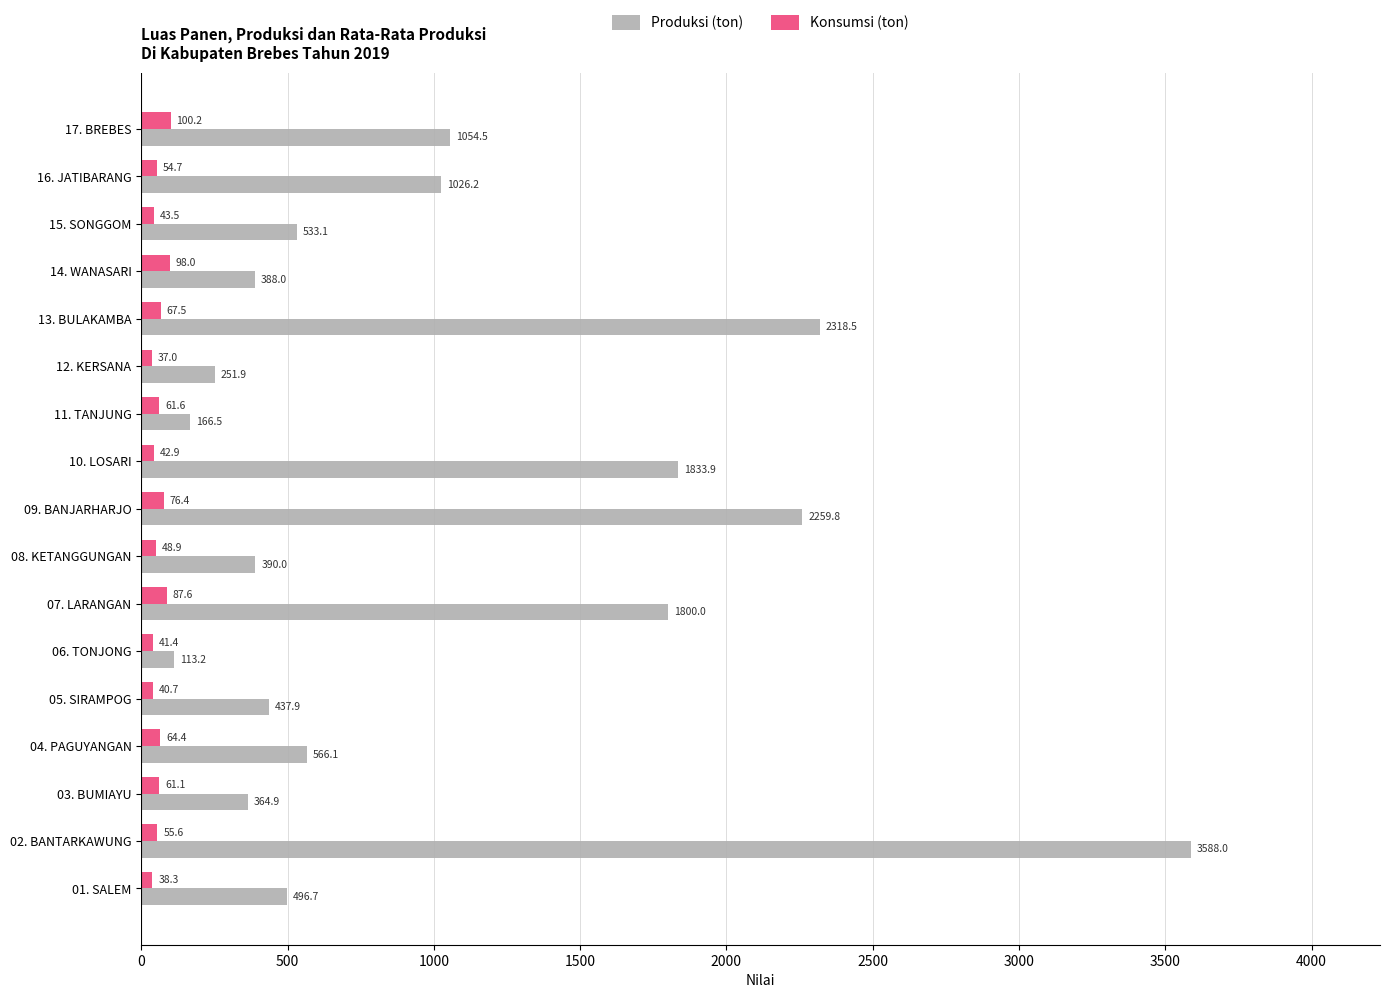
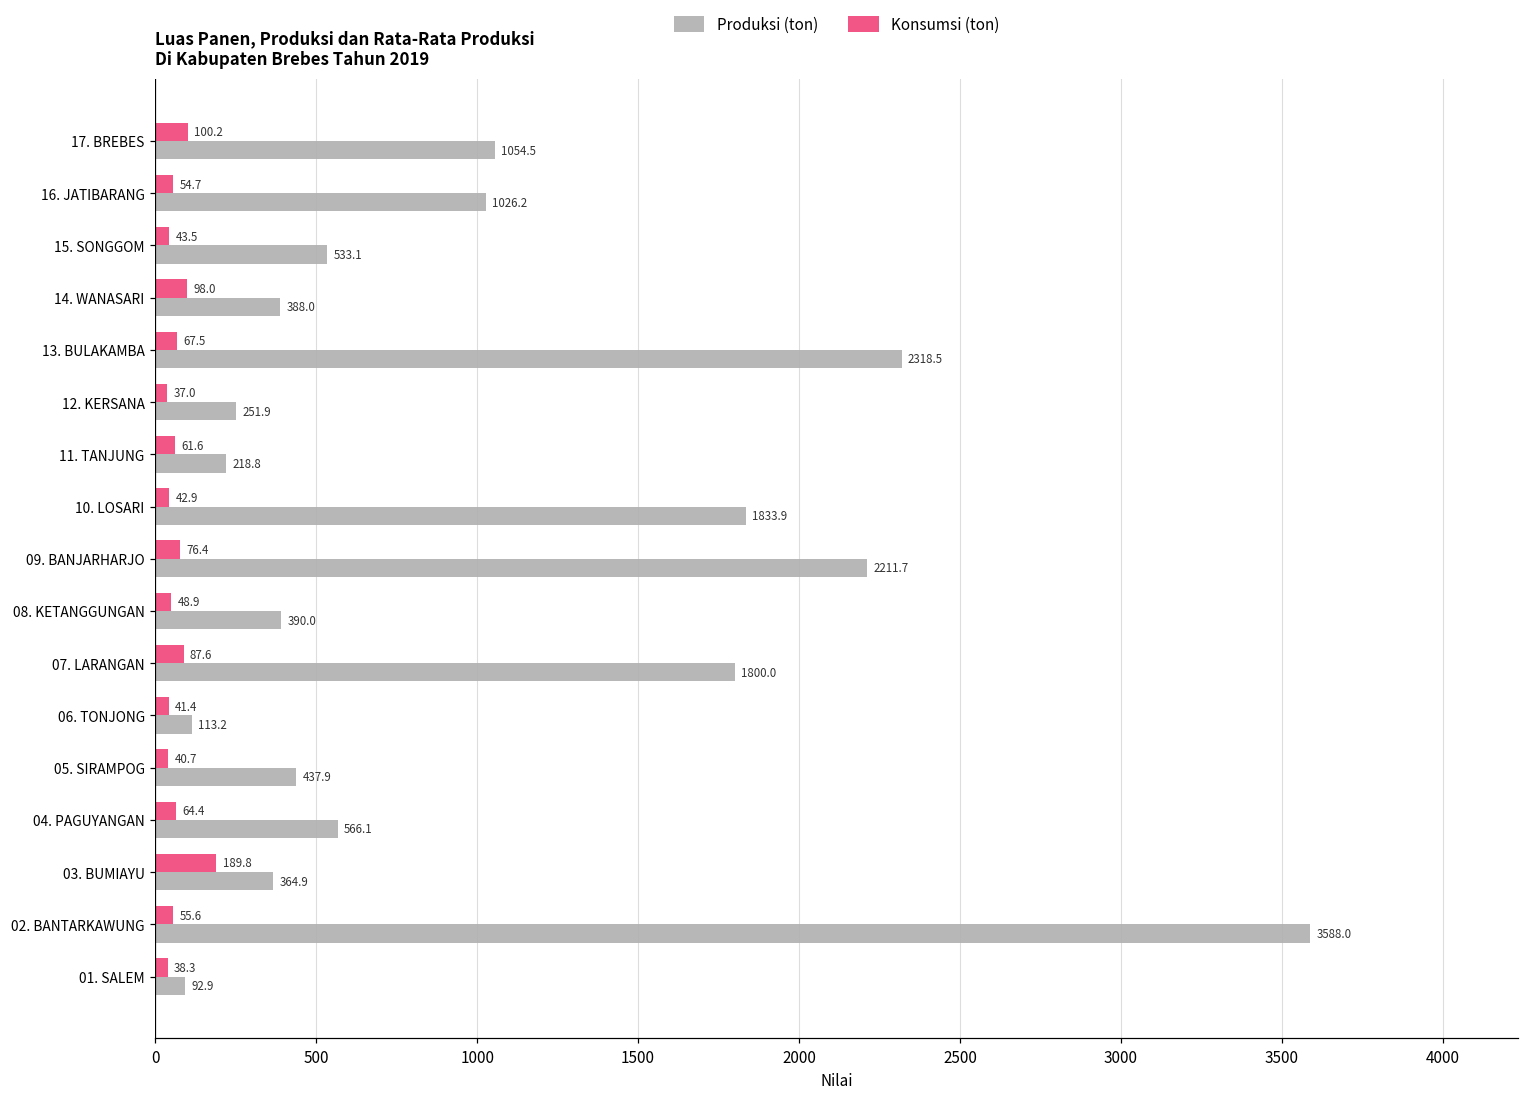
  {
    "Produksi (ton)": {
      "17. BREBES": 1054.5,
      "16. JATIBARANG": 1026.2,
      "15. SONGGOM": 533.1,
      "14. WANASARI": 388.0,
      "13. BULAKAMBA": 2318.5,
      "12. KERSANA": 251.9,
-     "11. TANJUNG": 166.5,
+     "11. TANJUNG": 218.8,
      "10. LOSARI": 1833.9,
-     "09. BANJARHARJO": 2259.8,
+     "09. BANJARHARJO": 2211.7,
      "08. KETANGGUNGAN": 390.0,
      "07. LARANGAN": 1800.0,
      "06. TONJONG": 113.2,
      "05. SIRAMPOG": 437.9,
      "04. PAGUYANGAN": 566.1,
      "03. BUMIAYU": 364.9,
      "02. BANTARKAWUNG": 3588.0,
-     "01. SALEM": 496.7
+     "01. SALEM": 92.9
    },
    "Konsumsi (ton)": {
      "17. BREBES": 100.2,
      "16. JATIBARANG": 54.7,
      "15. SONGGOM": 43.5,
      "14. WANASARI": 98.0,
      "13. BULAKAMBA": 67.5,
      "12. KERSANA": 37.0,
      "11. TANJUNG": 61.6,
      "10. LOSARI": 42.9,
      "09. BANJARHARJO": 76.4,
      "08. KETANGGUNGAN": 48.9,
      "07. LARANGAN": 87.6,
      "06. TONJONG": 41.4,
      "05. SIRAMPOG": 40.7,
      "04. PAGUYANGAN": 64.4,
-     "03. BUMIAYU": 61.1,
+     "03. BUMIAYU": 189.8,
      "02. BANTARKAWUNG": 55.6,
      "01. SALEM": 38.3
    }
  }
